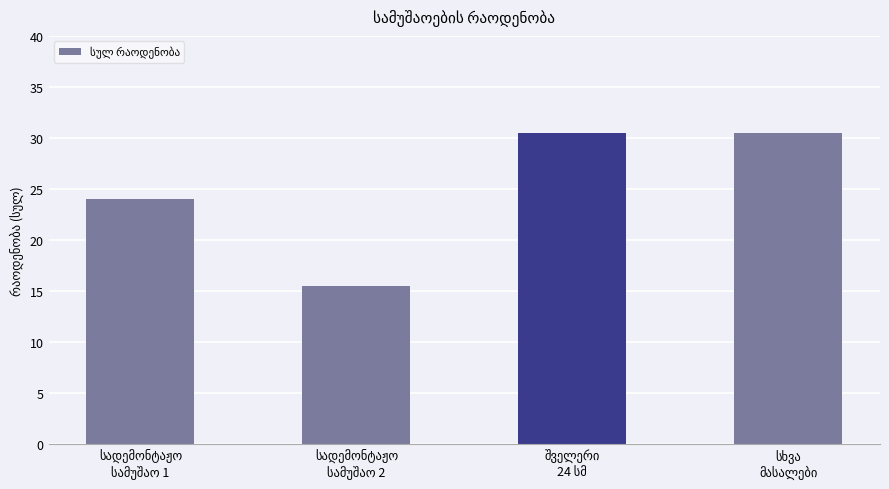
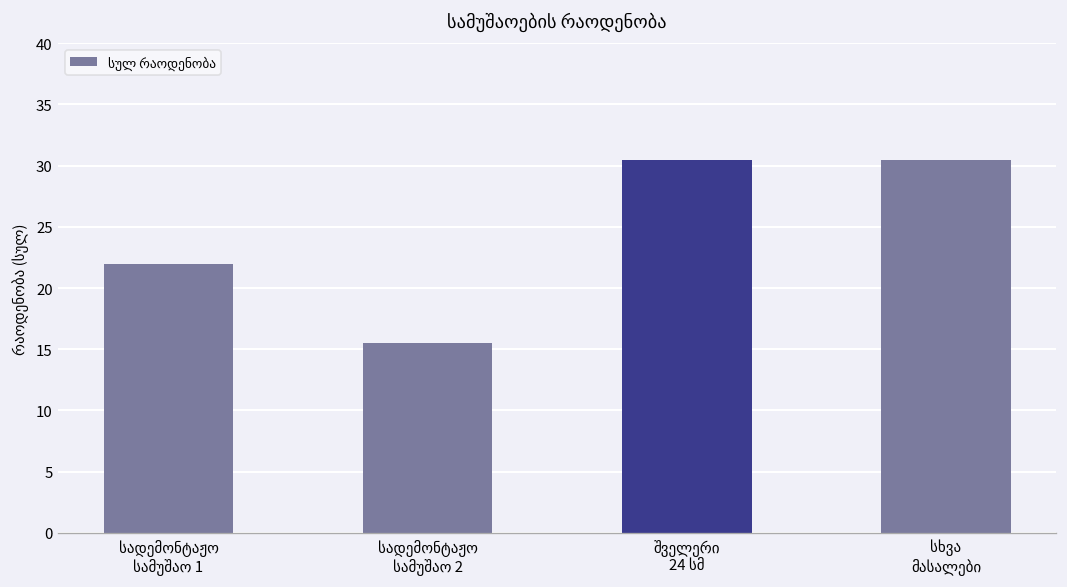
  {
-   "სადემონტაჟო სამუშაო 1": 24,
+   "სადემონტაჟო სამუშაო 1": 22,
    "სადემონტაჟო სამუშაო 2": 15.5,
    "შველერი 24 სმ": 30.5,
    "სხვა მასალები": 30.5
  }
